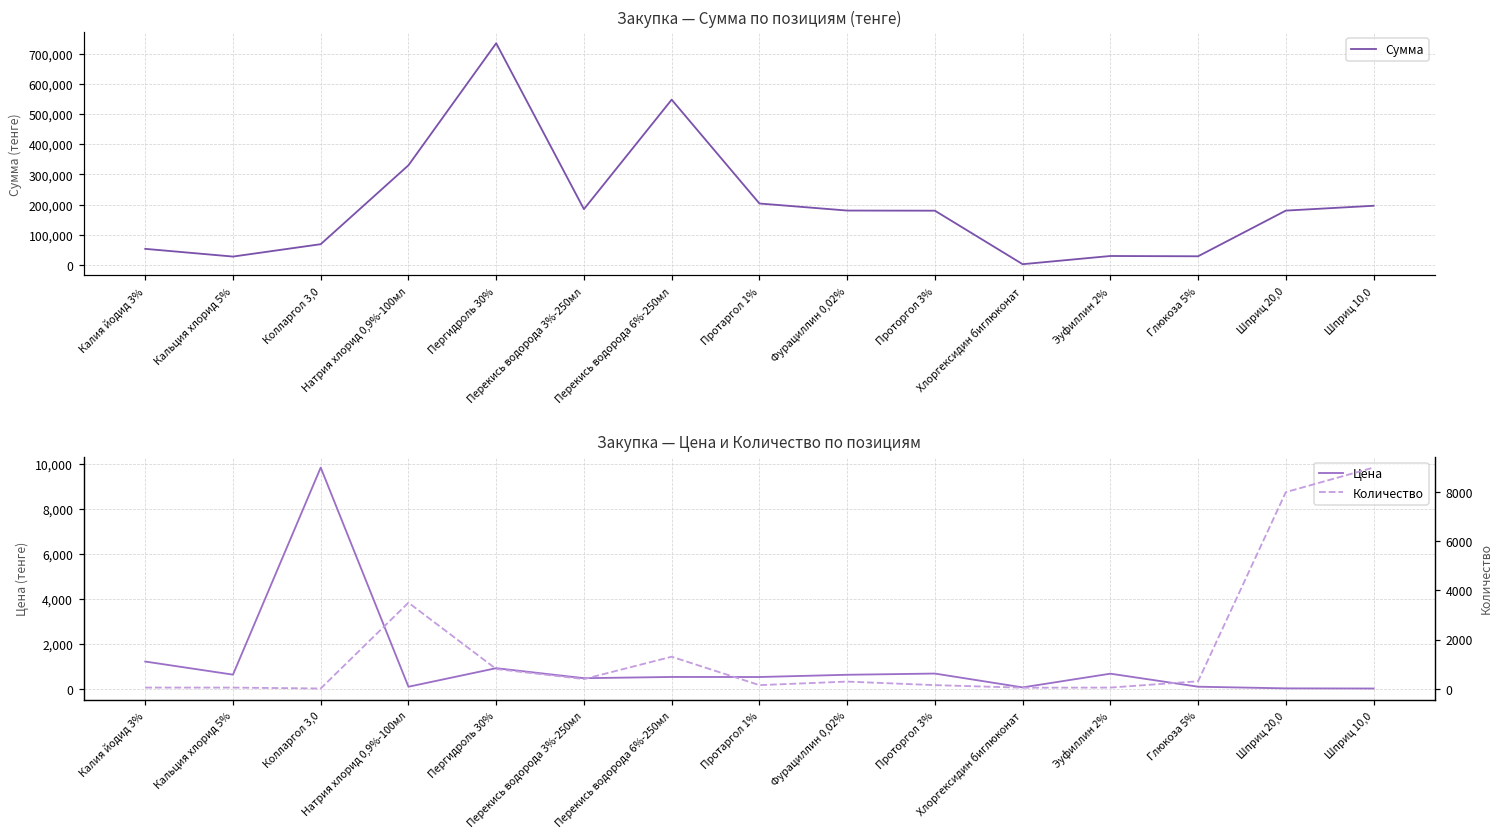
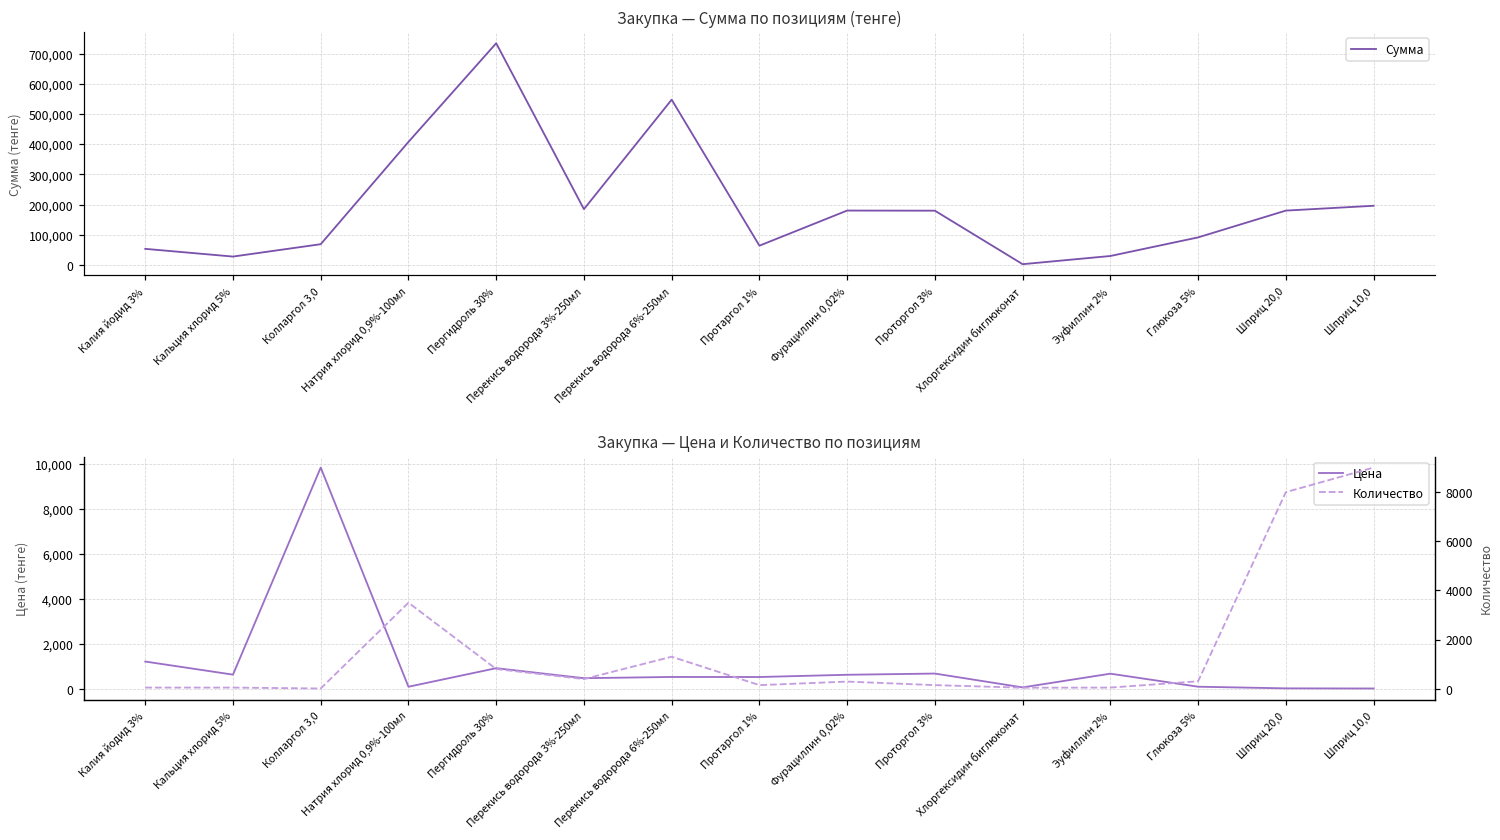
  {
    "Закупка — Сумма по позициям (тенге)": {
      "Калия йодид 3%": "50,000",
      "Кальция хлорид 5%": "30,000",
      "Колларгол 3,0": "70,000",
-     "Натрия хлорид 0,9%-100мл": "330,000",
+     "Натрия хлорид 0,9%-100мл": "410,000",
      "Пергидроль 30%": "730,000",
      "Перекись водорода 3%-250мл": "180,000",
      "Перекись водорода 6%-250мл": "550,000",
-     "Протаргол 1%": "200,000",
+     "Протаргол 1%": "60,000",
      "Фурациллин 0,02%": "180,000",
      "Проторгол 3%": "180,000",
      "Хлоргексидин биглюконат": "0",
      "Эуфиллин 2%": "30,000",
-     "Глюкоза 5%": "30,000",
+     "Глюкоза 5%": "90,000",
      "Шприц 20,0": "180,000",
      "Шприц 10,0": "200,000"
    }
  }
